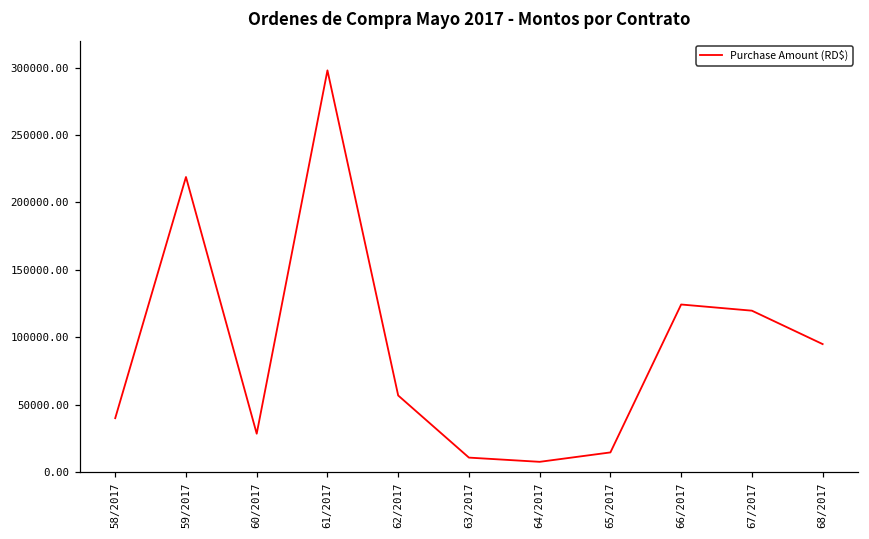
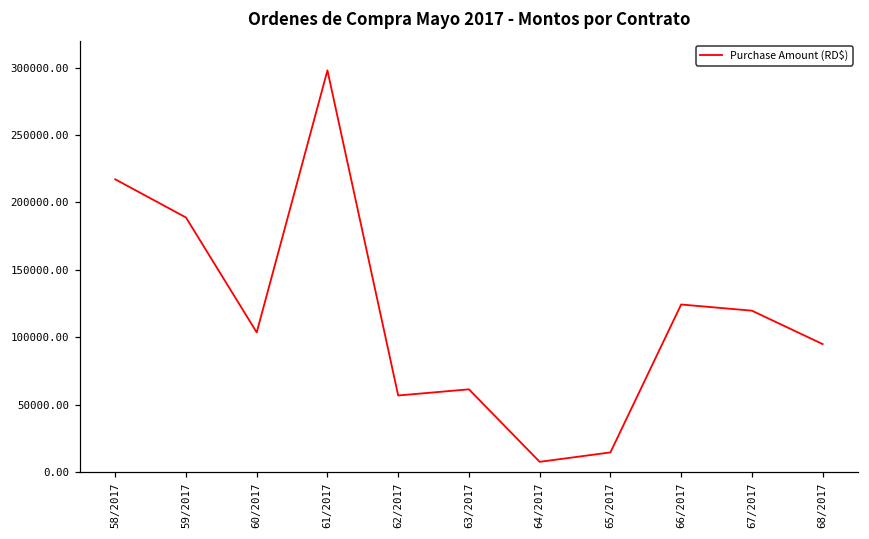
  {
-   "58/2017": 40000,
-   "59/2017": 219000,
-   "60/2017": 28000,
+   "58/2017": 217000,
+   "59/2017": 189000,
+   "60/2017": 104000,
    "61/2017": 298000,
    "62/2017": 57000,
-   "63/2017": 11000,
+   "63/2017": 61000,
    "64/2017": 8000,
    "65/2017": 15000,
    "66/2017": 124000,
    "67/2017": 120000,
    "68/2017": 95000
  }
